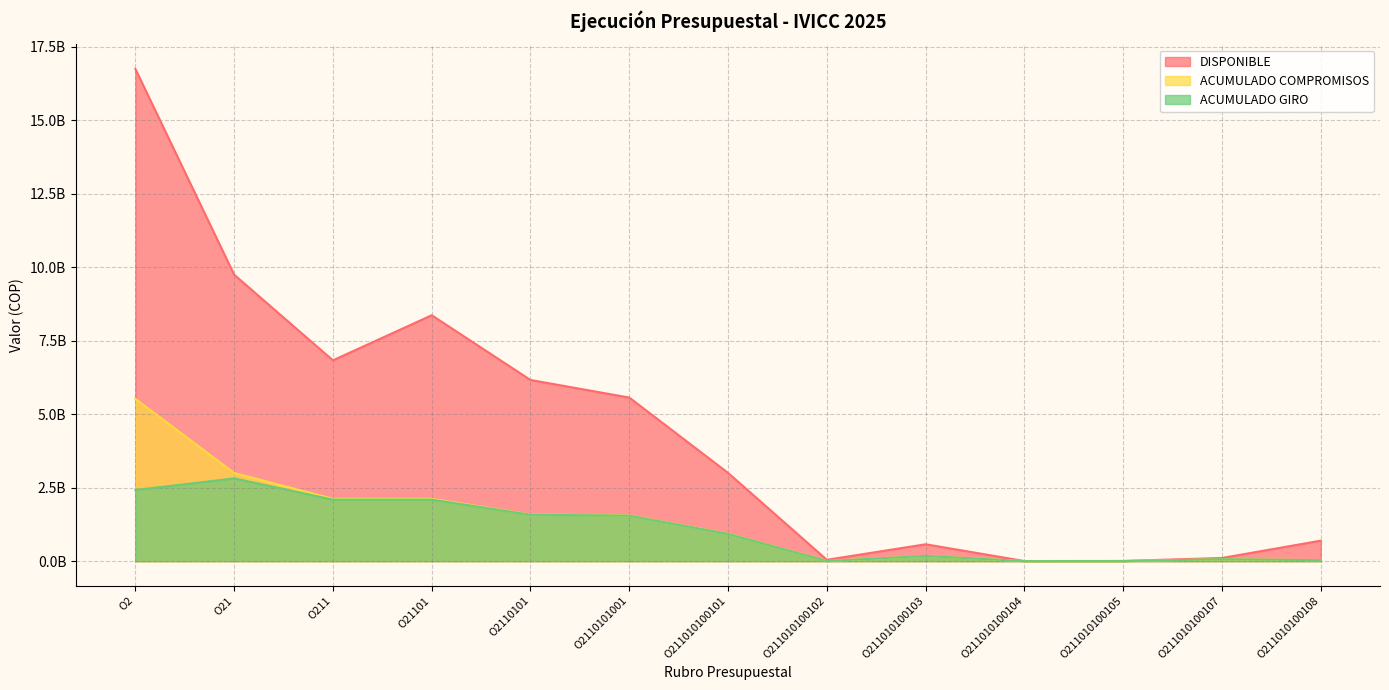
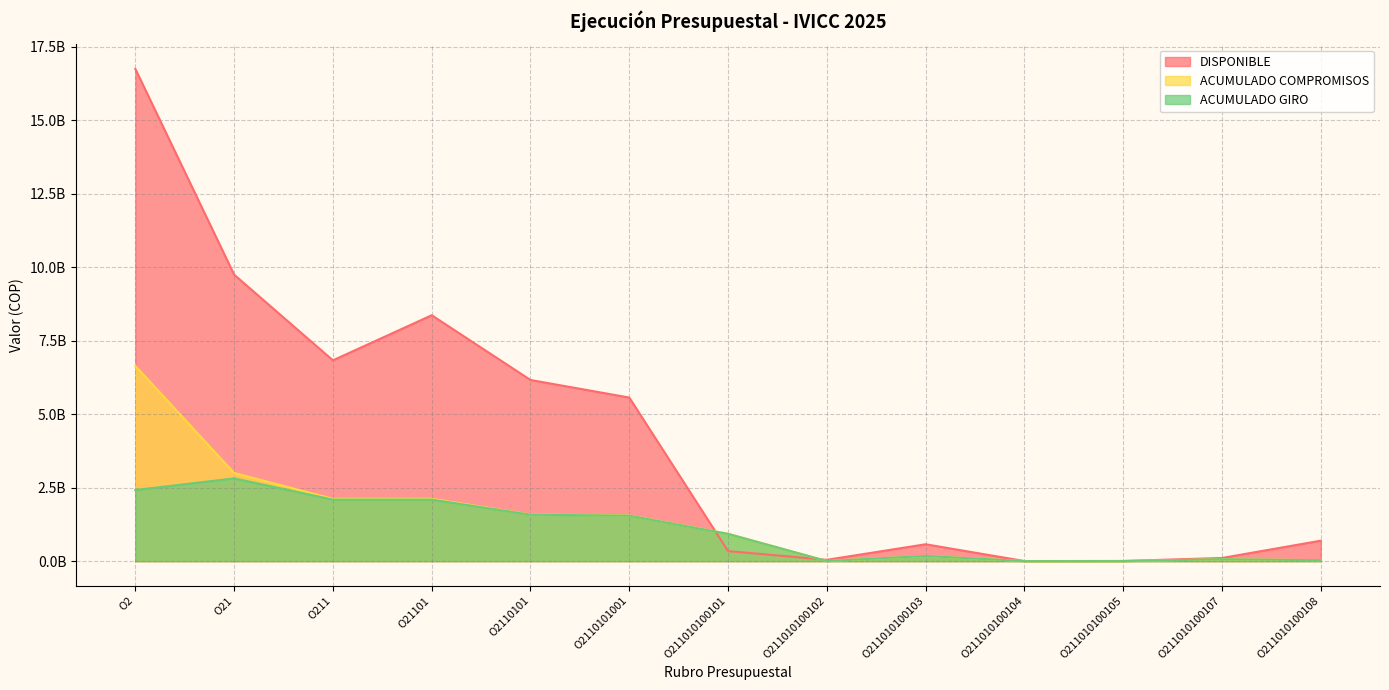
  {
    "DISPONIBLE": {
      "O2": 16700000000,
      "O21": 9700000000,
      "O211": 6800000000,
      "O21101": 8400000000,
      "O2110101": 6200000000,
      "O2110101001": 5600000000,
-     "O211010100101": 3000000000,
+     "O211010100101": 300000000,
      "O211010100103": 600000000,
      "O211010100108": 700000000
    },
    "ACUMULADO COMPROMISOS": {
-     "O2": 5500000000,
+     "O2": 6600000000,
      "O21": 3000000000
    },
    "ACUMULADO GIRO": {
      "O2": 2400000000,
      "O21": 2800000000
    }
  }
